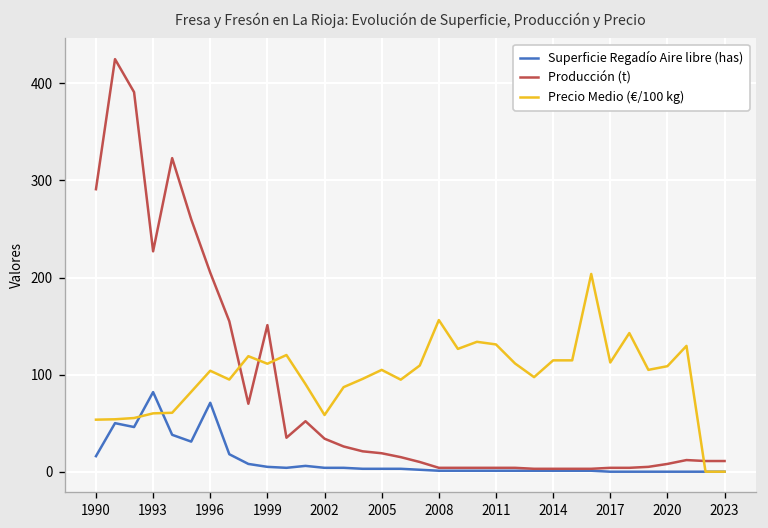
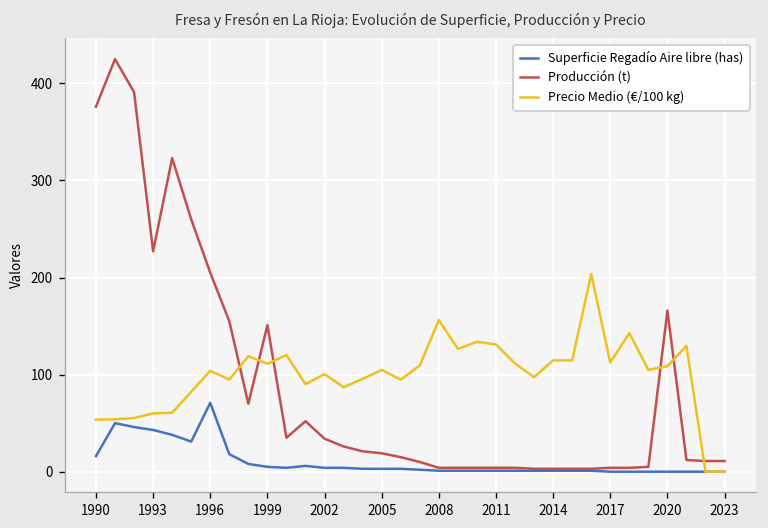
  {
    "Superficie Regadío Aire libre (has)": {
      "1990": 20,
-     "1993": 80,
+     "1993": 40,
      "1996": 70,
      "1999": 10,
      "2002": 0,
      "2005": 0,
      "2017": 0,
      "2020": 0
    },
    "Producción (t)": {
-     "1990": 290,
+     "1990": 380,
      "1993": 230,
      "1996": 210,
      "1999": 150,
      "2002": 30,
      "2005": 20,
      "2017": 0,
-     "2020": 10,
+     "2020": 170,
      "2023": 10
    },
    "Precio Medio (€/100 kg)": {
      "1990": 50,
      "1993": 60,
      "1996": 100,
      "1999": 110,
-     "2002": 60,
+     "2002": 100,
      "2005": 100,
      "2008": 160,
      "2011": 130,
      "2014": 110,
      "2017": 110,
      "2020": 110
    }
  }
